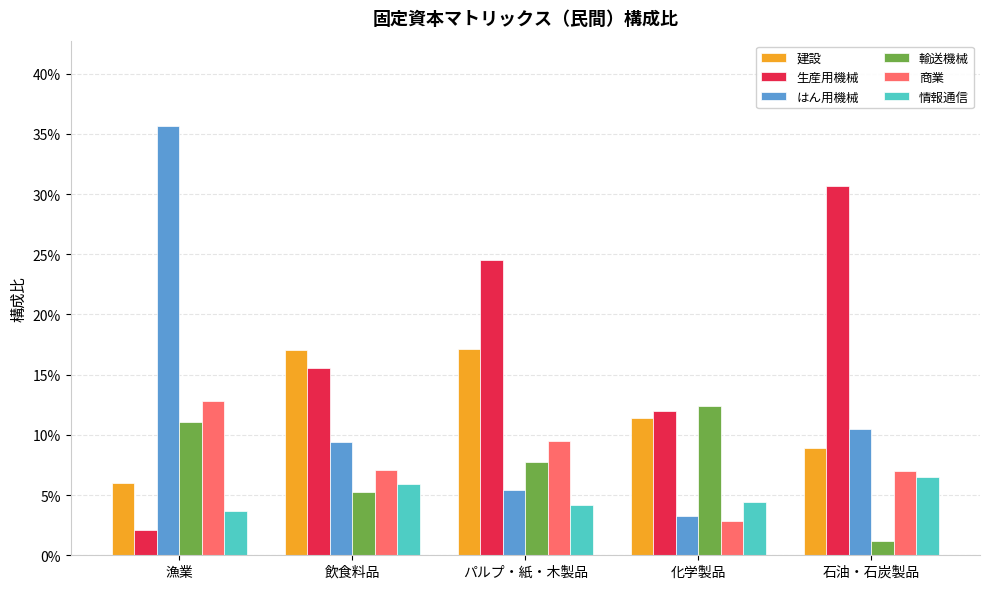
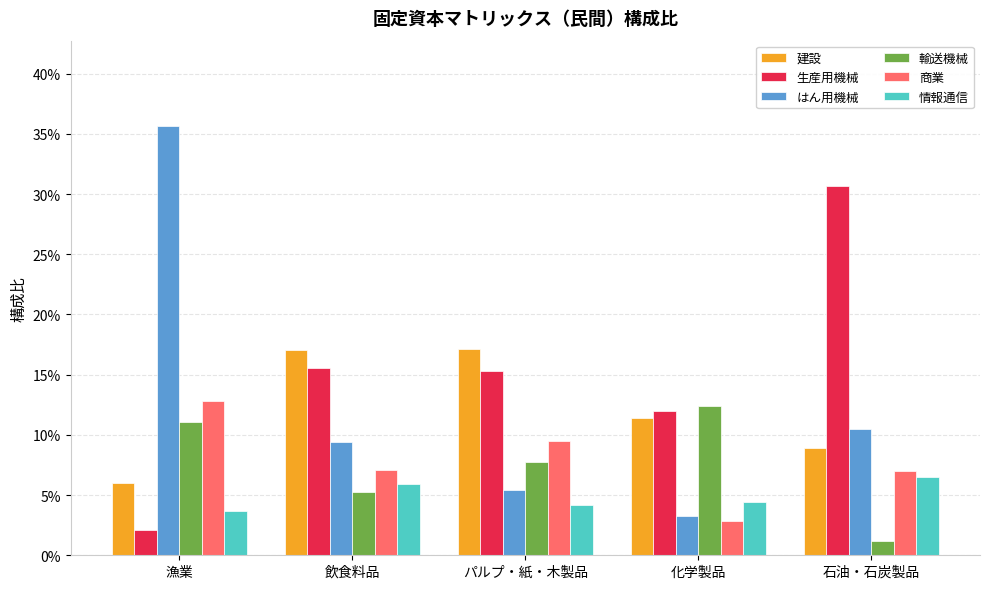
  {
    "建設": {
      "漁業": "6.0%",
      "飲食料品": "17.0%",
      "パルプ・紙・木製品": "17.1%",
      "化学製品": "11.4%",
      "石油・石炭製品": "8.9%"
    },
    "生産用機械": {
      "漁業": "2.1%",
      "飲食料品": "15.6%",
-     "パルプ・紙・木製品": "24.5%",
+     "パルプ・紙・木製品": "15.3%",
      "化学製品": "12.0%",
      "石油・石炭製品": "30.7%"
    },
    "輸送機械": {
      "漁業": "11.1%",
      "飲食料品": "5.3%",
      "パルプ・紙・木製品": "7.7%",
      "化学製品": "12.4%",
      "石油・石炭製品": "1.2%"
    },
    "商業": {
      "漁業": "12.8%",
      "飲食料品": "7.1%",
      "パルプ・紙・木製品": "9.5%",
      "化学製品": "2.9%",
      "石油・石炭製品": "7.0%"
    }
  }
